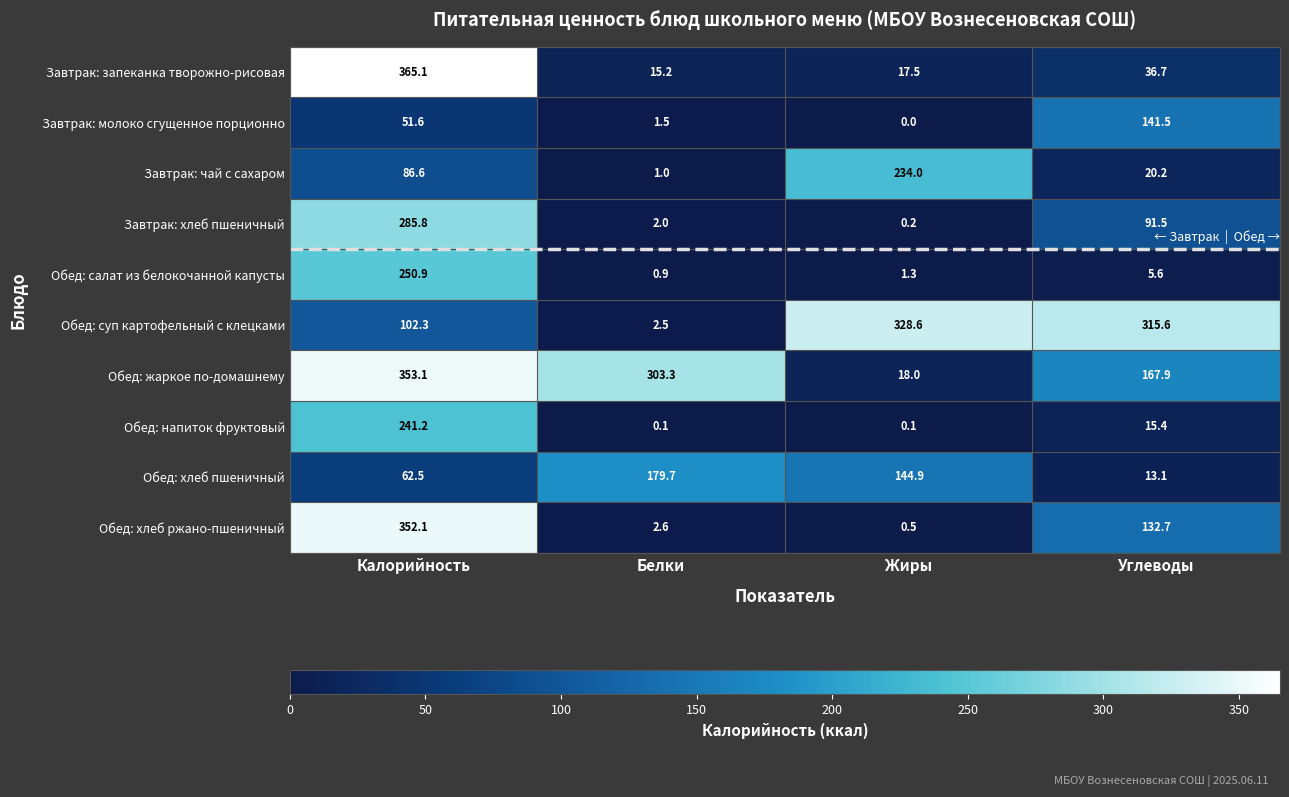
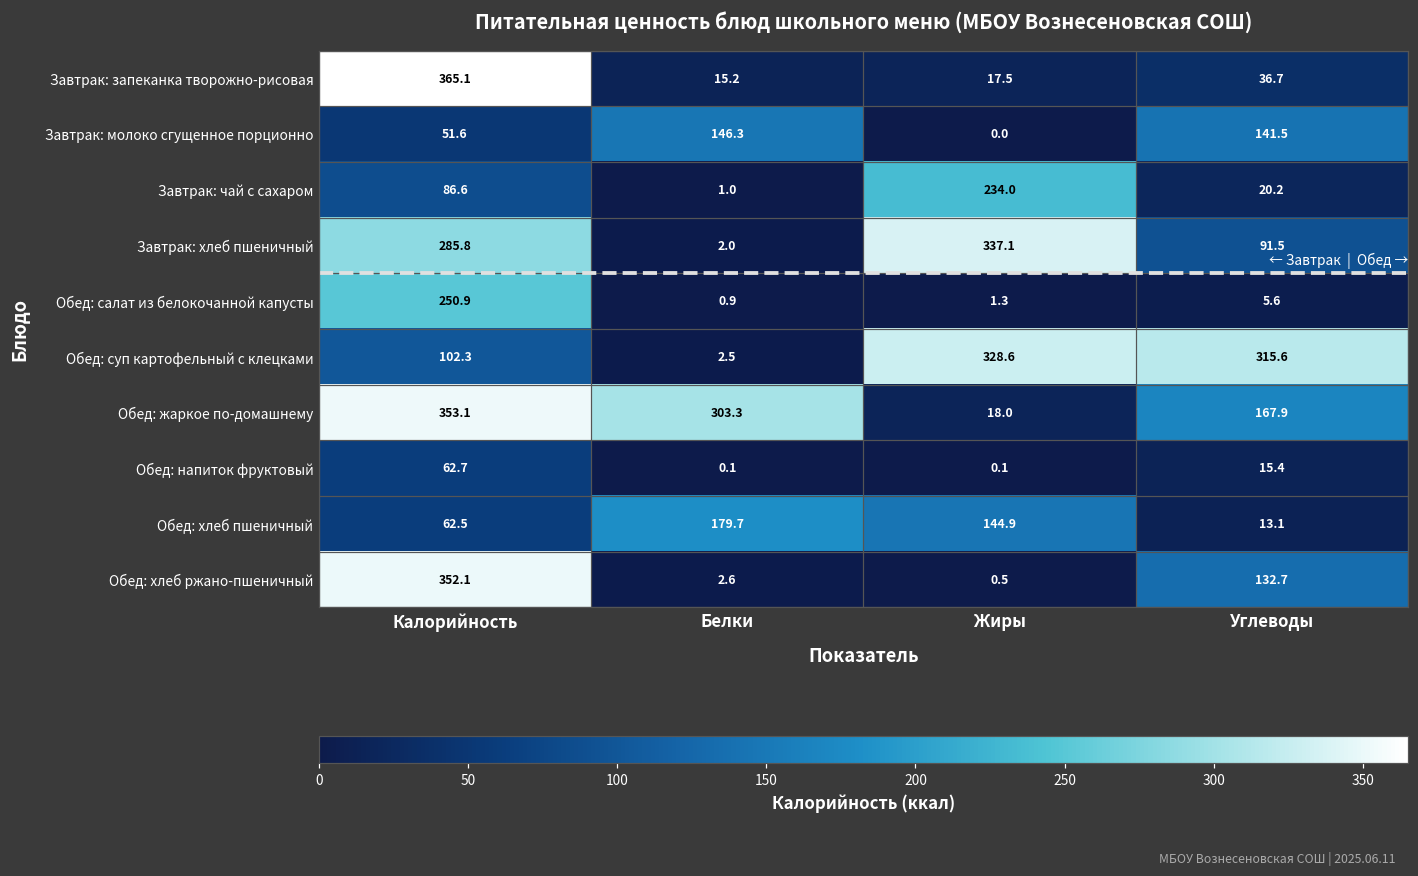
  {
    "Завтрак: запеканка творожно-рисовая": {
      "Калорийность": 365.1,
      "Белки": 15.2,
      "Жиры": 17.5,
      "Углеводы": 36.7
    },
    "Завтрак: молоко сгущенное порционно": {
      "Калорийность": 51.6,
-     "Белки": 1.5,
+     "Белки": 146.3,
      "Жиры": 0.0,
      "Углеводы": 141.5
    },
    "Завтрак: чай с сахаром": {
      "Калорийность": 86.6,
      "Белки": 1.0,
      "Жиры": 234.0,
      "Углеводы": 20.2
    },
    "Завтрак: хлеб пшеничный": {
      "Калорийность": 285.8,
      "Белки": 2.0,
-     "Жиры": 0.2
+     "Жиры": 337.1
    },
    "Обед: салат из белокочанной капусты": {
      "Калорийность": 250.9,
      "Белки": 0.9,
      "Жиры": 1.3,
      "Углеводы": 5.6
    },
    "Обед: суп картофельный с клецками": {
      "Калорийность": 102.3,
      "Белки": 2.5,
      "Жиры": 328.6,
      "Углеводы": 315.6
    },
    "Обед: жаркое по-домашнему": {
      "Калорийность": 353.1,
      "Белки": 303.3,
      "Жиры": 18.0,
      "Углеводы": 167.9
    },
    "Обед: напиток фруктовый": {
-     "Калорийность": 241.2,
+     "Калорийность": 62.7,
      "Белки": 0.1,
      "Жиры": 0.1,
      "Углеводы": 15.4
    },
    "Обед: хлеб пшеничный": {
      "Калорийность": 62.5,
      "Белки": 179.7,
      "Жиры": 144.9,
      "Углеводы": 13.1
    },
    "Обед: хлеб ржано-пшеничный": {
      "Калорийность": 352.1,
      "Белки": 2.6,
      "Жиры": 0.5,
      "Углеводы": 132.7
    }
  }
